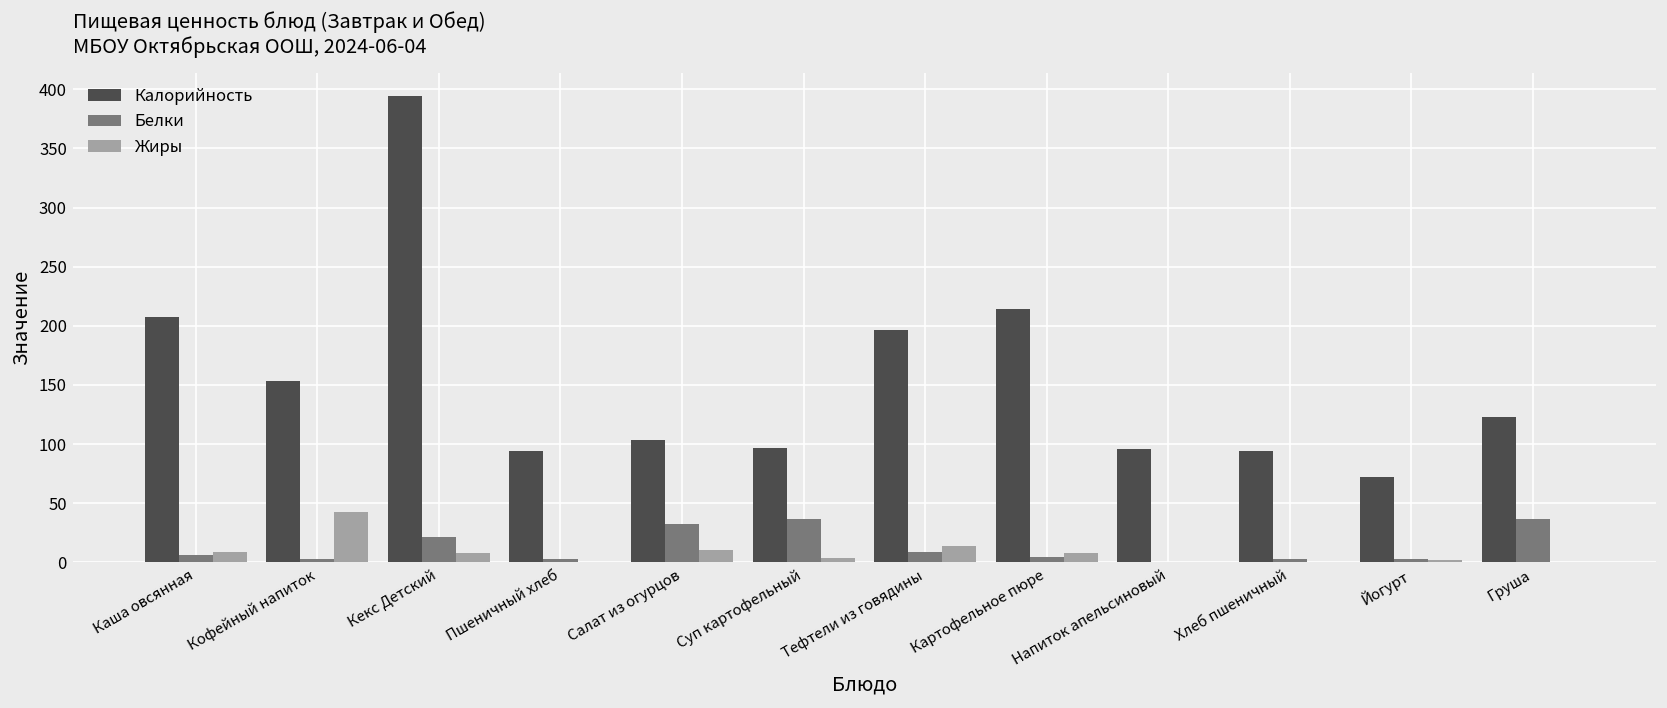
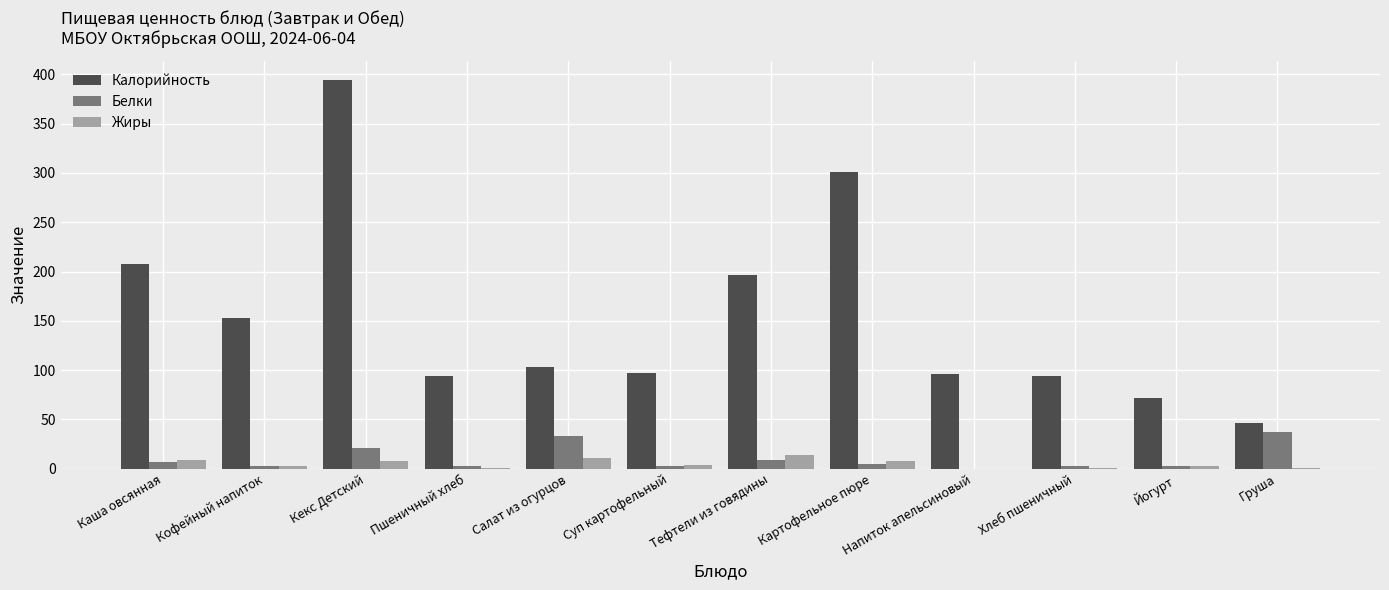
  {
    "Калорийность": {
      "Каша овсянная": 210,
      "Кофейный напиток": 150,
      "Кекс Детский": 390,
      "Пшеничный хлеб": 90,
      "Салат из огурцов": 100,
      "Суп картофельный": 100,
      "Тефтели из говядины": 200,
-     "Картофельное пюре": 210,
+     "Картофельное пюре": 300,
      "Напиток апельсиновый": 100,
      "Хлеб пшеничный": 90,
      "Йогурт": 70,
-     "Груша": 120
+     "Груша": 50
    },
    "Белки": {
      "Каша овсянная": 10,
      "Кофейный напиток": 0,
      "Кекс Детский": 20,
      "Пшеничный хлеб": 0,
      "Салат из огурцов": 30,
-     "Суп картофельный": 40,
+     "Суп картофельный": 0,
      "Тефтели из говядины": 10,
      "Картофельное пюре": 0,
      "Хлеб пшеничный": 0,
      "Йогурт": 0,
      "Груша": 40
    },
    "Жиры": {
      "Каша овсянная": 10,
-     "Кофейный напиток": 40,
+     "Кофейный напиток": 0,
      "Кекс Детский": 10,
      "Салат из огурцов": 10,
      "Суп картофельный": 0,
      "Тефтели из говядины": 10,
      "Картофельное пюре": 10,
      "Напиток апельсиновый": 0
    }
  }
